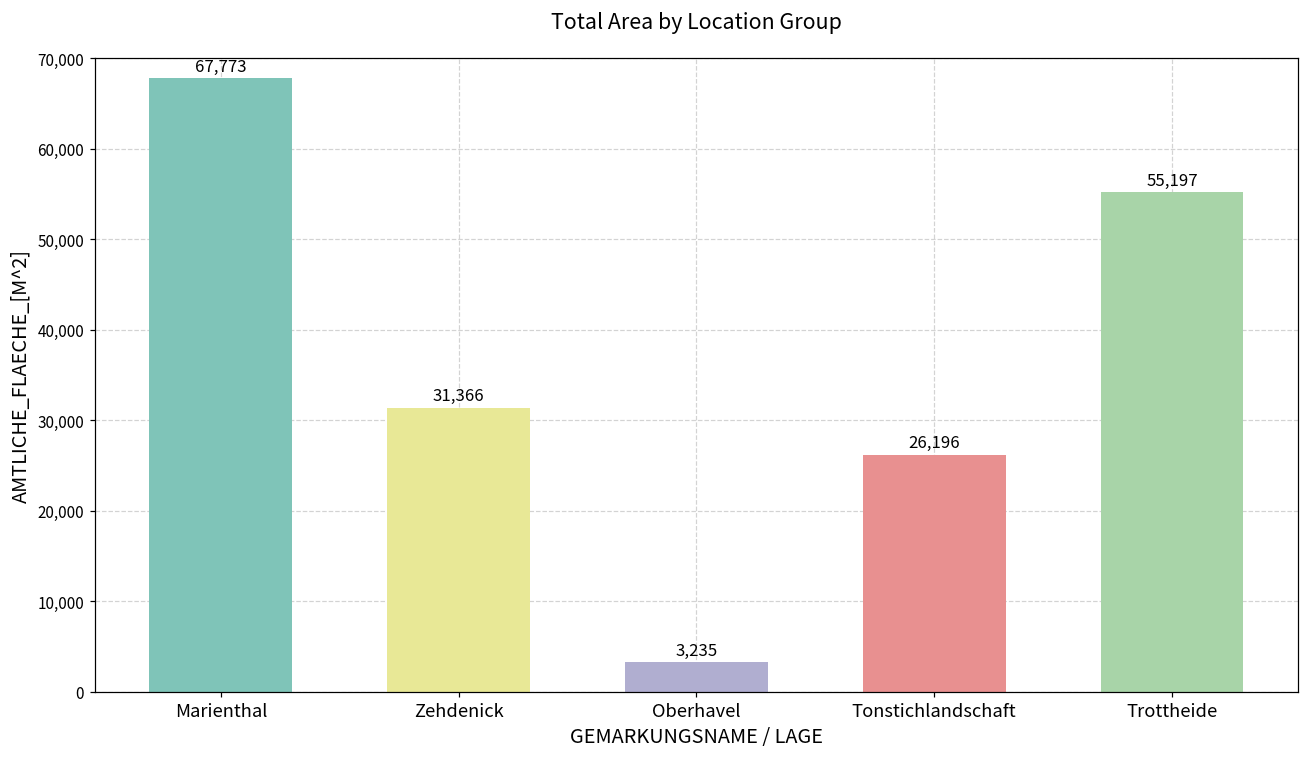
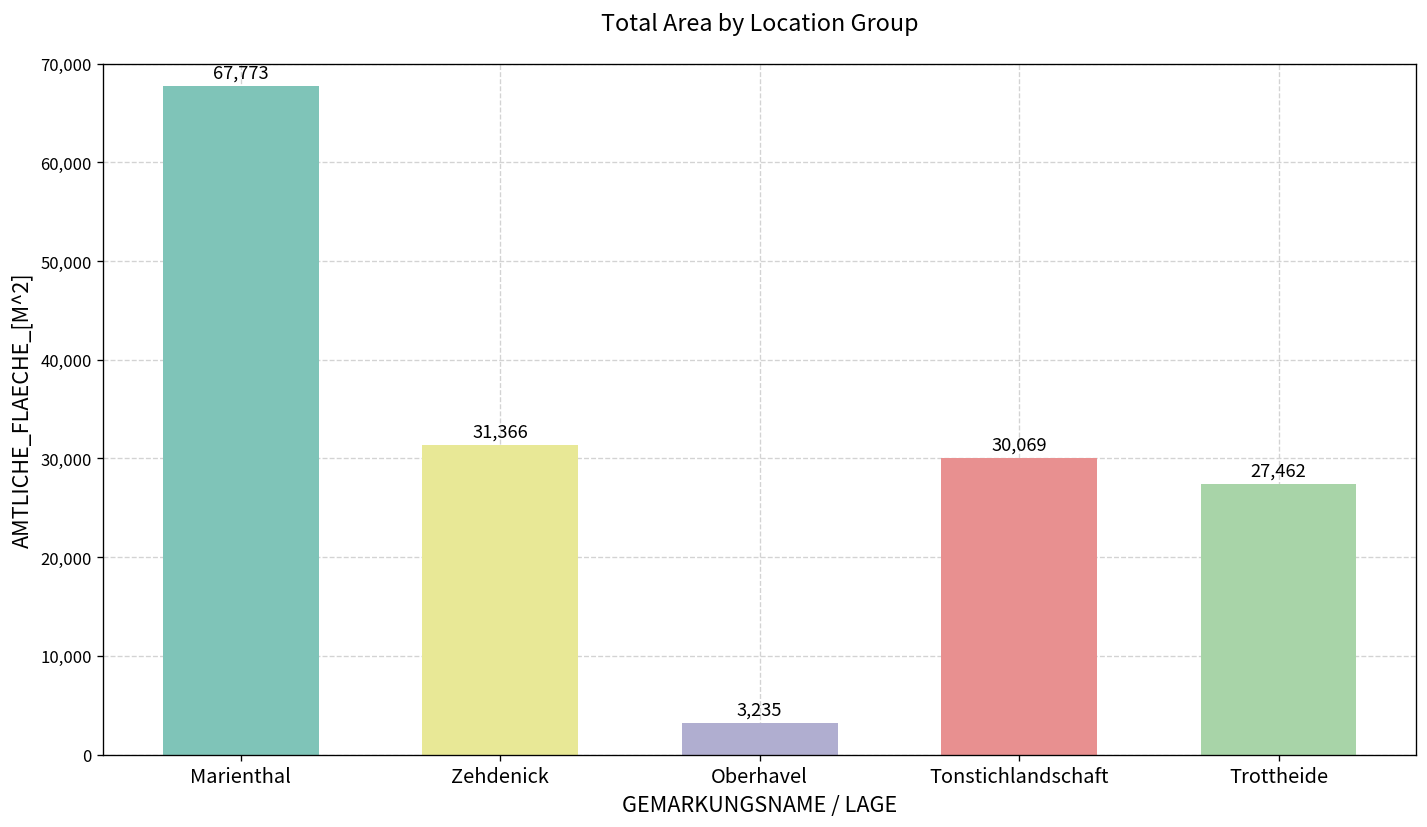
  {
    "Marienthal": "67,773",
    "Zehdenick": "31,366",
    "Oberhavel": "3,235",
-   "Tonstichlandschaft": "26,196",
-   "Trottheide": "55,197"
+   "Tonstichlandschaft": "30,069",
+   "Trottheide": "27,462"
  }
